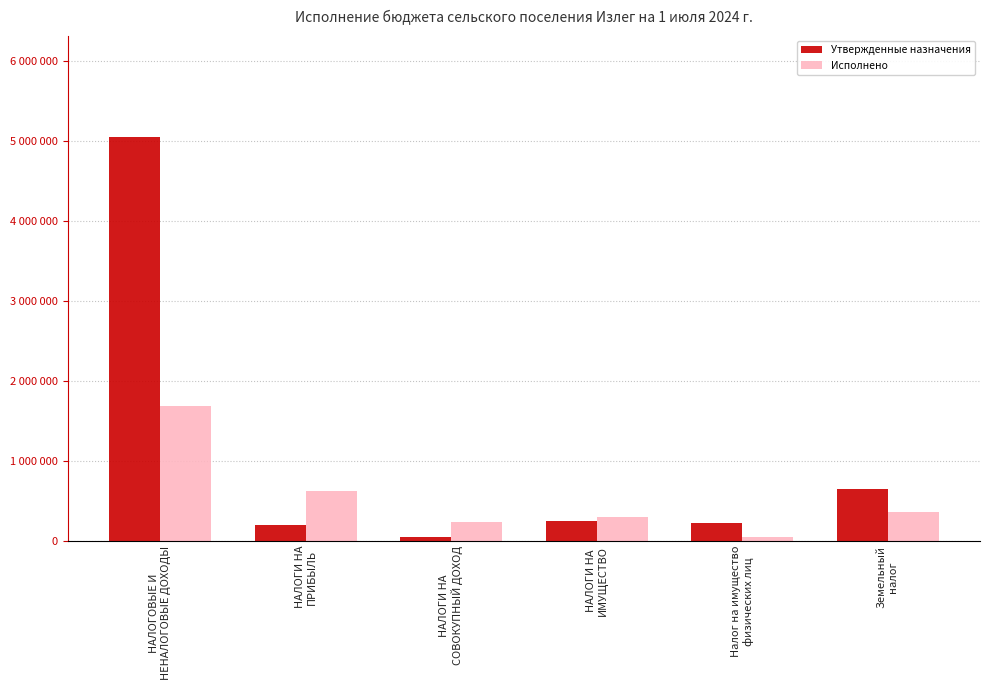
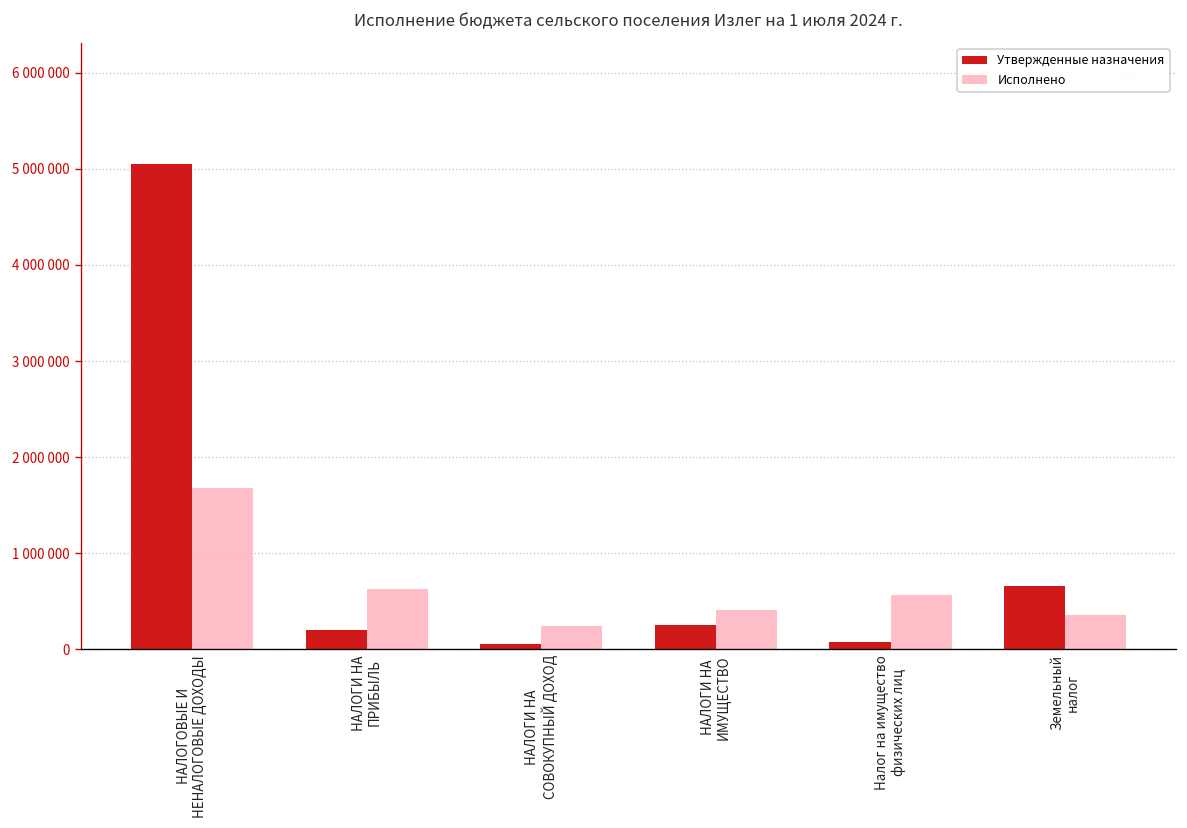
  {
    "Утвержденные назначения": {
      "НАЛОГОВЫЕ И НЕНАЛОГОВЫЕ ДОХОДЫ": 5000000,
      "НАЛОГИ НА ПРИБЫЛЬ": 200000,
      "НАЛОГИ НА СОВОКУПНЫЙ ДОХОД": 100000,
      "НАЛОГИ НА ИМУЩЕСТВО": 300000,
-     "Налог на имущество физических лиц": 200000,
+     "Налог на имущество физических лиц": 100000,
      "Земельный налог": 700000
    },
    "Исполнено": {
      "НАЛОГОВЫЕ И НЕНАЛОГОВЫЕ ДОХОДЫ": 1700000,
      "НАЛОГИ НА ПРИБЫЛЬ": 600000,
      "НАЛОГИ НА СОВОКУПНЫЙ ДОХОД": 200000,
-     "НАЛОГИ НА ИМУЩЕСТВО": 300000,
-     "Налог на имущество физических лиц": 0,
+     "НАЛОГИ НА ИМУЩЕСТВО": 400000,
+     "Налог на имущество физических лиц": 600000,
      "Земельный налог": 400000
    }
  }
